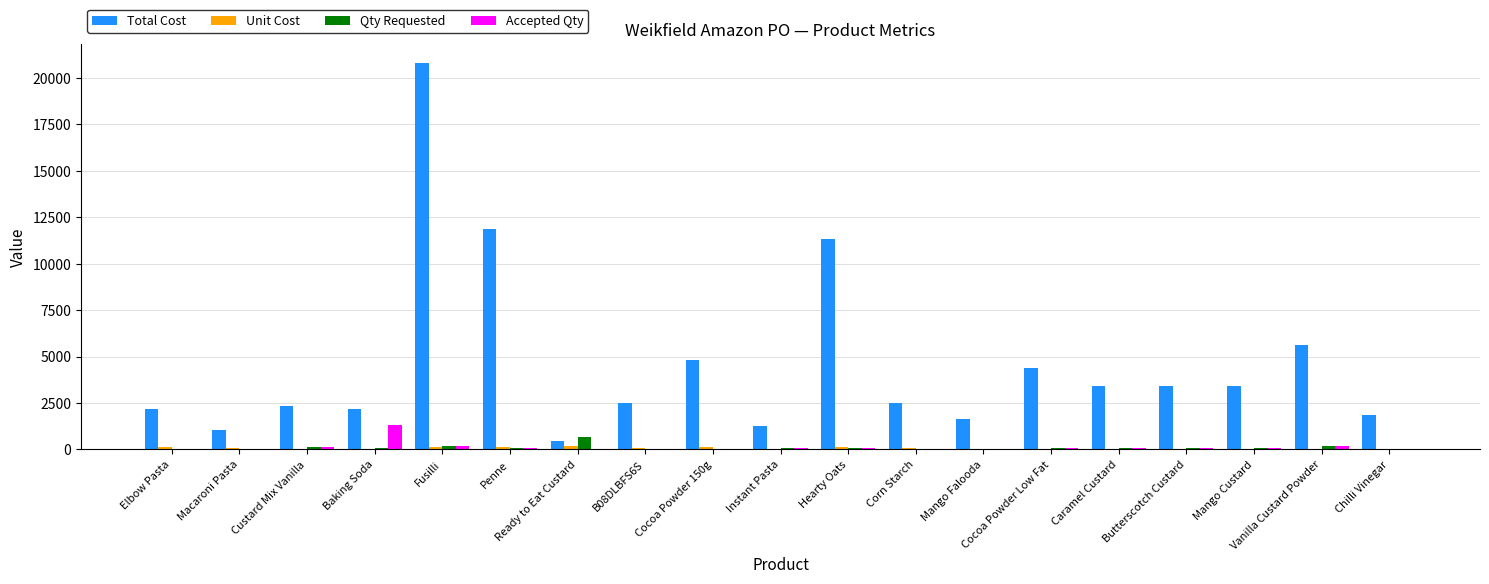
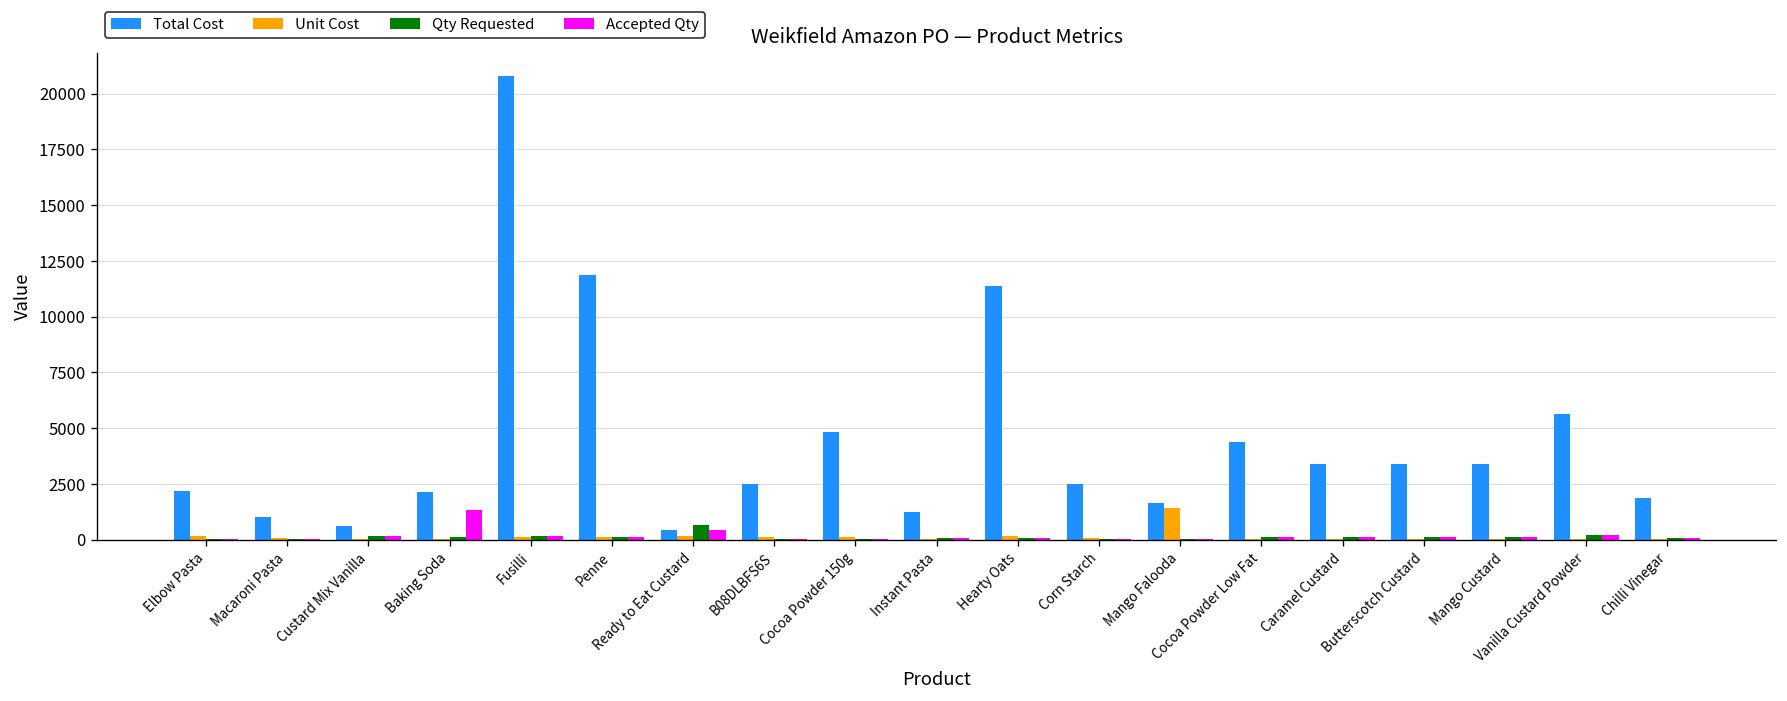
  {
    "Total Cost": {
      "Elbow Pasta": 2200,
      "Macaroni Pasta": 1000,
-     "Custard Mix Vanilla": 2300,
+     "Custard Mix Vanilla": 600,
      "Baking Soda": 2200,
      "Fusilli": 20800,
      "Penne": 11900,
      "Ready to Eat Custard": 400,
      "B08DLBFS6S": 2500,
      "Cocoa Powder 150g": 4800,
      "Instant Pasta": 1200,
      "Hearty Oats": 11400,
      "Corn Starch": 2500,
      "Mango Falooda": 1600,
      "Cocoa Powder Low Fat": 4400,
      "Caramel Custard": 3400,
      "Butterscotch Custard": 3400,
      "Mango Custard": 3400,
      "Vanilla Custard Powder": 5600,
      "Chilli Vinegar": 1900
    },
    "Unit Cost": {
      "Elbow Pasta": 100,
      "Ready to Eat Custard": 200,
      "Hearty Oats": 200,
-     "Mango Falooda": 0
+     "Mango Falooda": 1400
    },
    "Qty Requested": {
      "Custard Mix Vanilla": 100,
      "Fusilli": 200,
      "Ready to Eat Custard": 700,
      "Vanilla Custard Powder": 200
    },
    "Accepted Qty": {
      "Custard Mix Vanilla": 100,
      "Baking Soda": 1300,
      "Fusilli": 200,
-     "Ready to Eat Custard": 0,
+     "Ready to Eat Custard": 500,
      "Vanilla Custard Powder": 200
    }
  }
